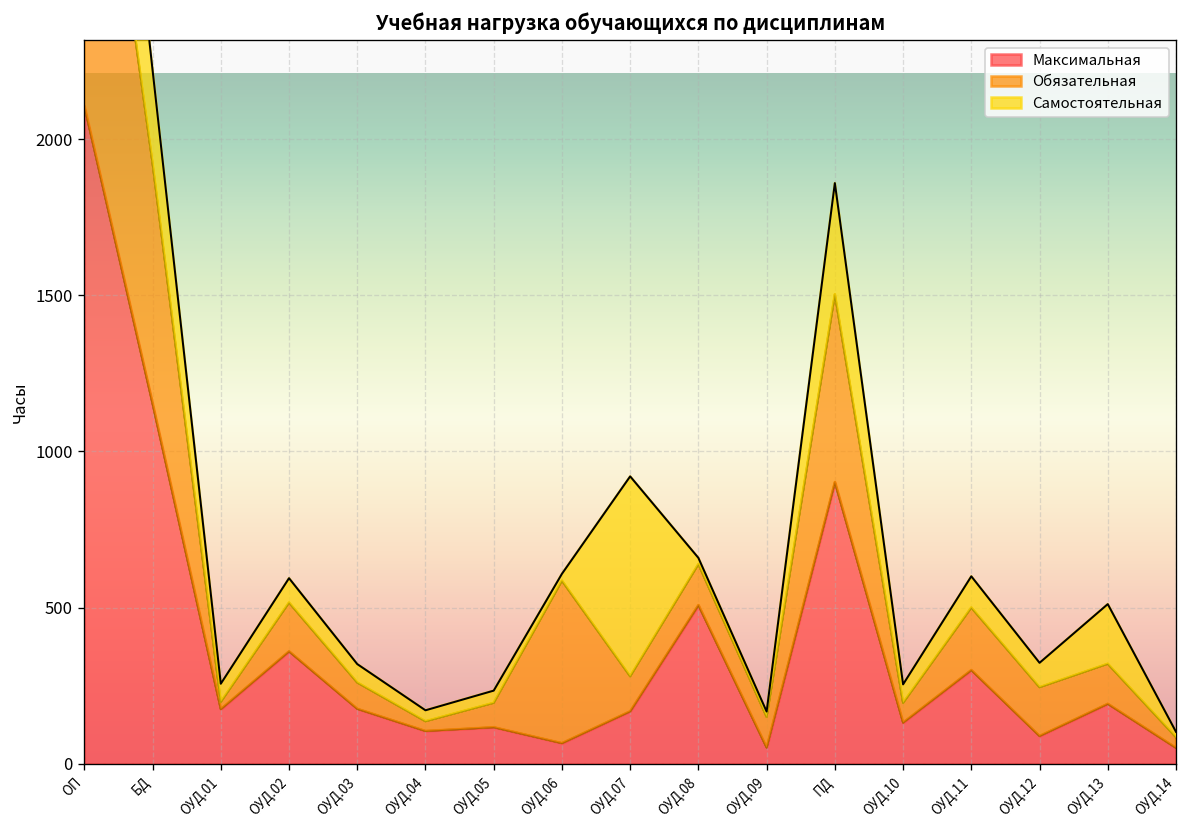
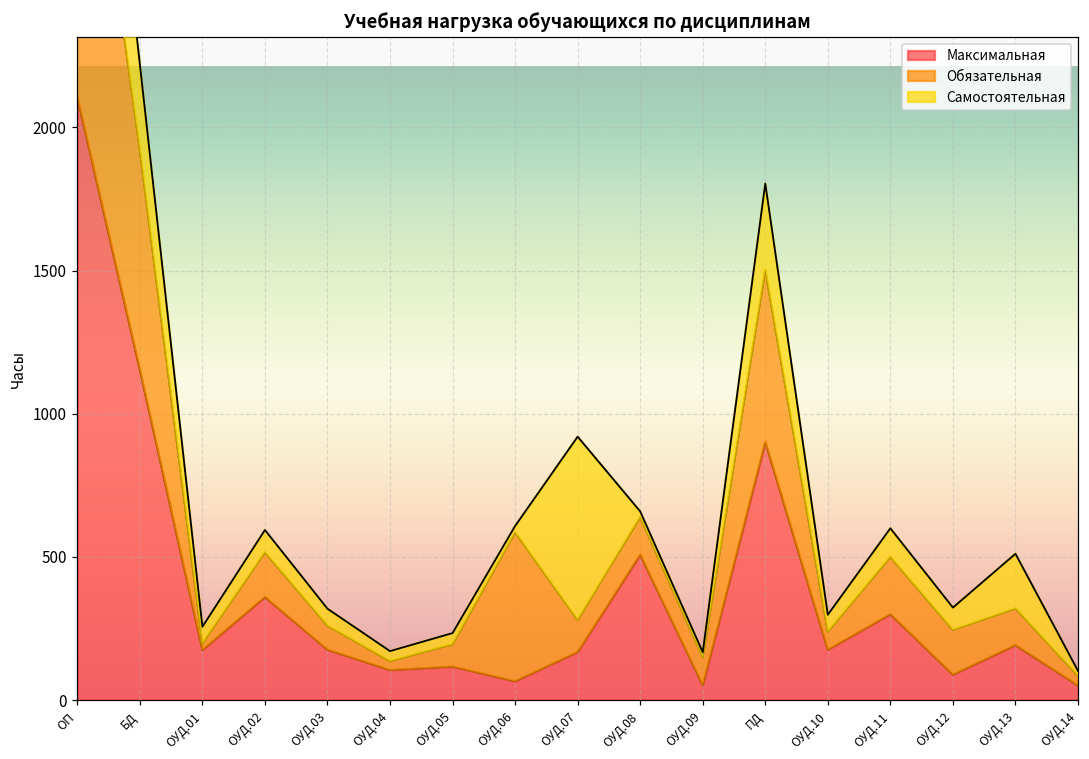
  {
    "Максимальная": {
      "ОП": 2110,
      "БД": 1150,
      "ОУД.01": 180,
      "ОУД.02": 360,
      "ОУД.03": 180,
      "ОУД.04": 110,
      "ОУД.05": 120,
      "ОУД.06": 70,
      "ОУД.07": 170,
      "ОУД.08": 510,
      "ОУД.09": 50,
      "ПД": 900,
-     "ОУД.10": 130,
+     "ОУД.10": 180,
      "ОУД.11": 300,
      "ОУД.12": 90,
      "ОУД.13": 190,
      "ОУД.14": 50
    },
    "Обязательная": {
      "БД": 770,
      "ОУД.01": 20,
      "ОУД.02": 160,
      "ОУД.03": 80,
      "ОУД.04": 30,
      "ОУД.05": 80,
      "ОУД.06": 520,
      "ОУД.07": 110,
      "ОУД.08": 130,
      "ОУД.09": 100,
      "ПД": 600,
      "ОУД.10": 60,
      "ОУД.11": 200,
      "ОУД.12": 160,
      "ОУД.13": 130,
      "ОУД.14": 30
    },
    "Самостоятельная": {
      "БД": 300,
      "ОУД.01": 60,
      "ОУД.02": 80,
      "ОУД.03": 60,
      "ОУД.04": 40,
      "ОУД.05": 40,
      "ОУД.06": 20,
      "ОУД.07": 640,
      "ОУД.08": 20,
      "ОУД.09": 20,
-     "ПД": 360,
+     "ПД": 300,
      "ОУД.10": 60,
      "ОУД.11": 100,
      "ОУД.12": 80,
      "ОУД.13": 190,
      "ОУД.14": 20
    }
  }
